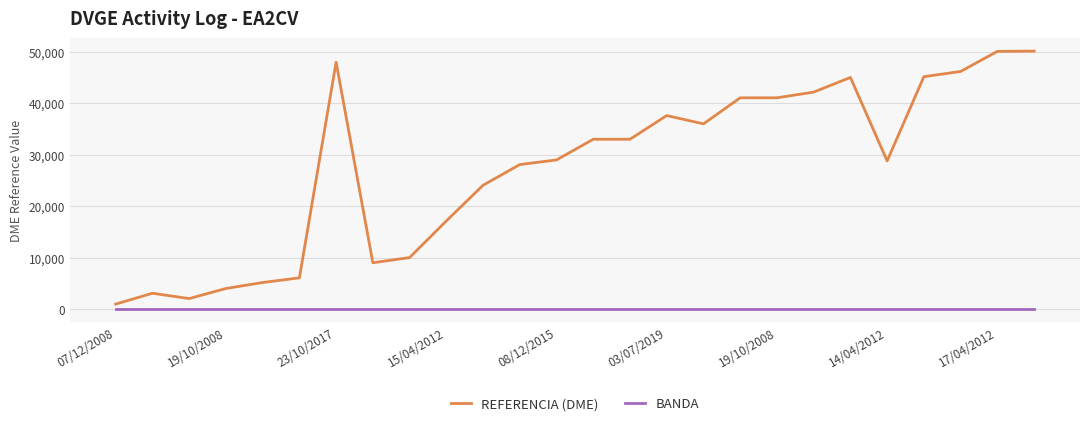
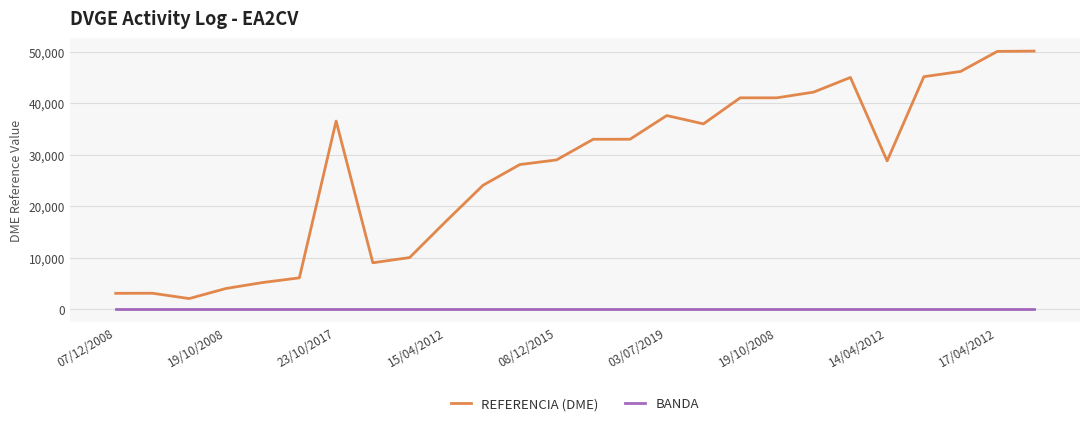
  {
    "REFERENCIA (DME)": {
-     "07/12/2008": "1,000",
-     "23/10/2017": "48,000",
+     "07/12/2008": "3,000",
+     "23/10/2017": "37,000",
      "08/12/2015": "29,000",
      "03/07/2019": "38,000",
      "14/04/2012": "29,000",
      "17/04/2012": "50,000"
    },
    "BANDA": {
      "07/12/2008": "0",
      "23/10/2017": "0",
      "08/12/2015": "0",
      "03/07/2019": "0",
      "14/04/2012": "0",
      "17/04/2012": "0"
    }
  }
